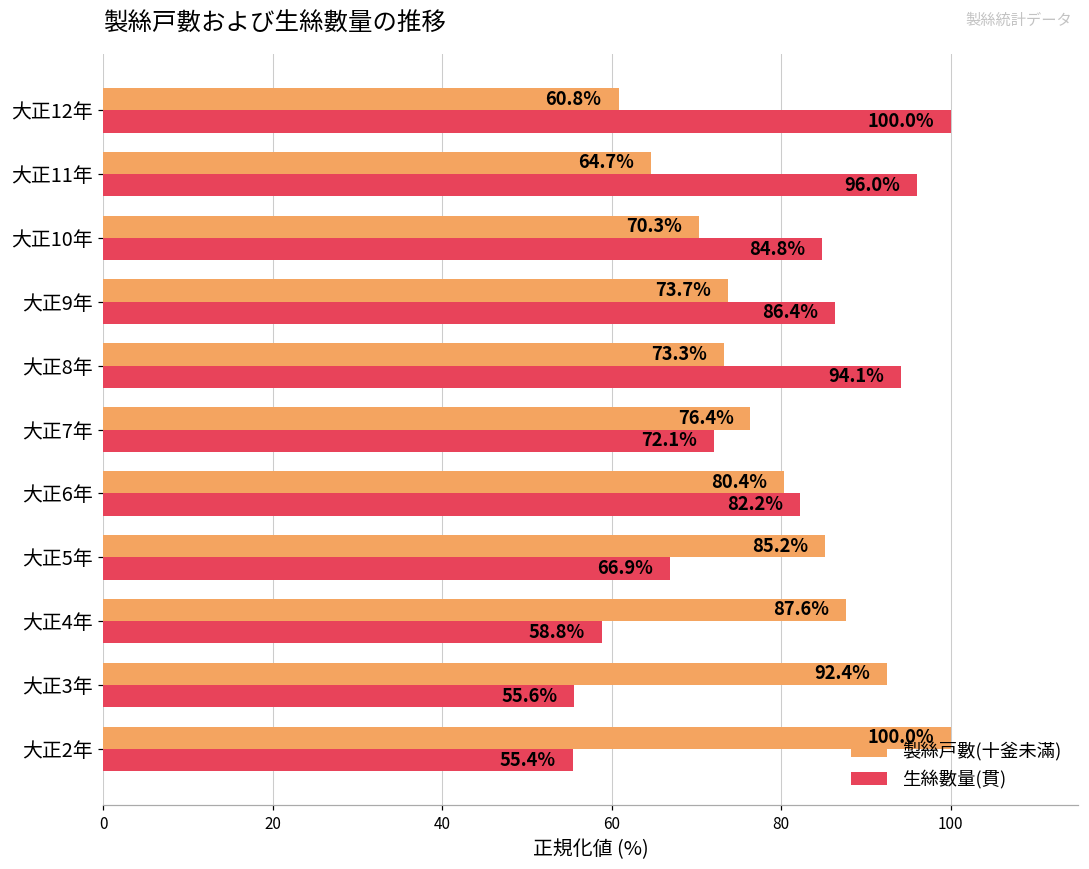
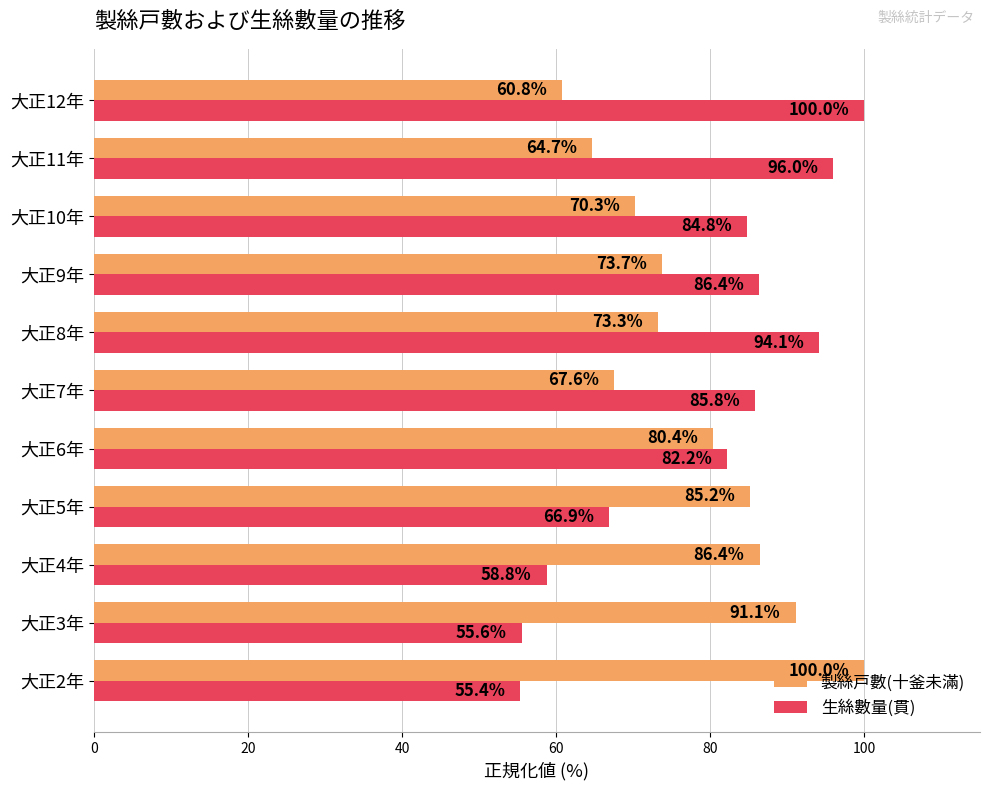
  {
    "製絲戸數(十釜未滿)": {
      "大正12年": "60.8%",
      "大正11年": "64.7%",
      "大正10年": "70.3%",
      "大正9年": "73.7%",
      "大正8年": "73.3%",
-     "大正7年": "76.4%",
+     "大正7年": "67.6%",
      "大正6年": "80.4%",
      "大正5年": "85.2%",
-     "大正4年": "87.6%",
-     "大正3年": "92.4%",
+     "大正4年": "86.4%",
+     "大正3年": "91.1%",
      "大正2年": "100.0%"
    },
    "生絲數量(貫)": {
      "大正12年": "100.0%",
      "大正11年": "96.0%",
      "大正10年": "84.8%",
      "大正9年": "86.4%",
      "大正8年": "94.1%",
-     "大正7年": "72.1%",
+     "大正7年": "85.8%",
      "大正6年": "82.2%",
      "大正5年": "66.9%",
      "大正4年": "58.8%",
      "大正3年": "55.6%",
      "大正2年": "55.4%"
    }
  }
